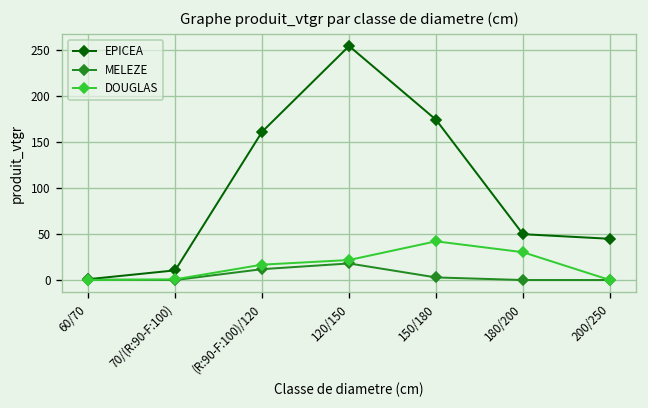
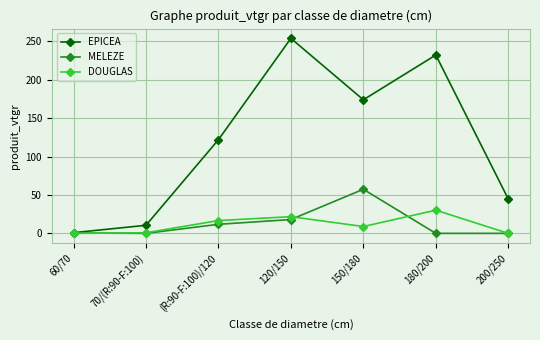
  {
    "EPICEA": {
      "70/(R:90-F:100)": 10,
-     "(R:90-F:100)/120": 160,
+     "(R:90-F:100)/120": 120,
      "120/150": 250,
      "150/180": 170,
-     "180/200": 50,
+     "180/200": 230,
      "200/250": 40
    },
    "MELEZE": {
      "(R:90-F:100)/120": 10,
      "120/150": 20,
-     "150/180": 0,
+     "150/180": 60,
      "180/200": 0
    },
    "DOUGLAS": {
      "(R:90-F:100)/120": 20,
      "120/150": 20,
-     "150/180": 40,
+     "150/180": 10,
      "180/200": 30
    }
  }
